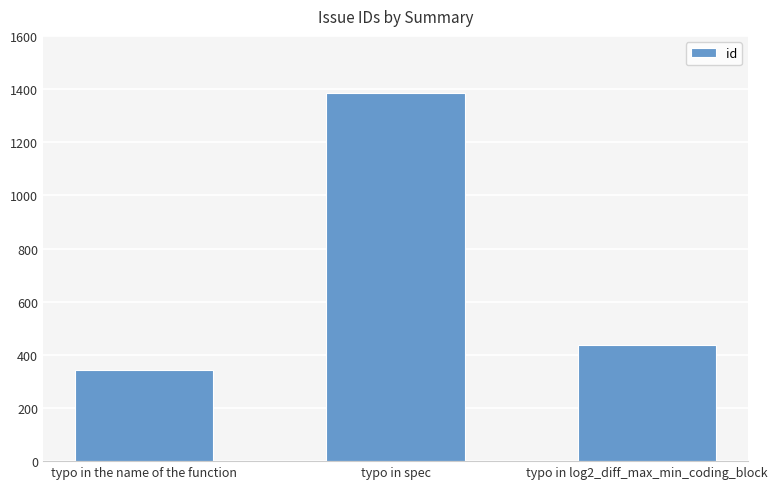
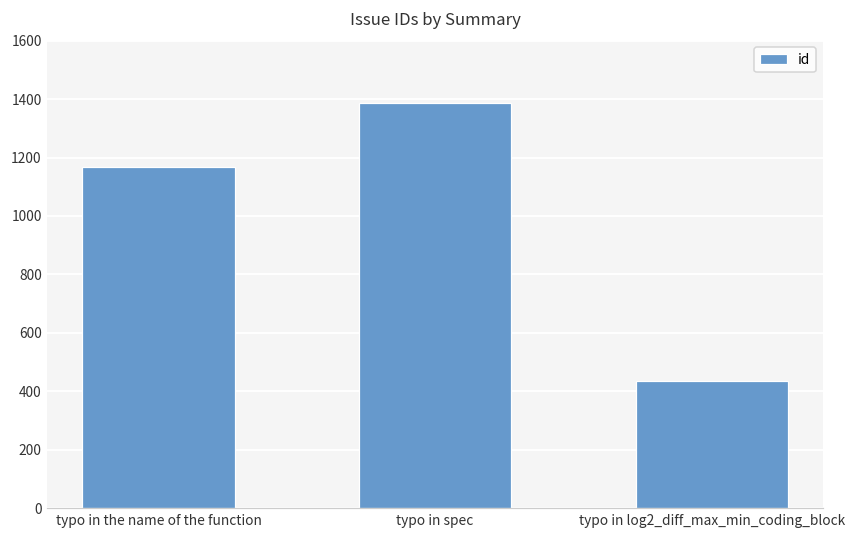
  {
-   "typo in the name of the function": 340,
+   "typo in the name of the function": 1170,
    "typo in spec": 1390,
    "typo in log2_diff_max_min_coding_block": 440
  }
